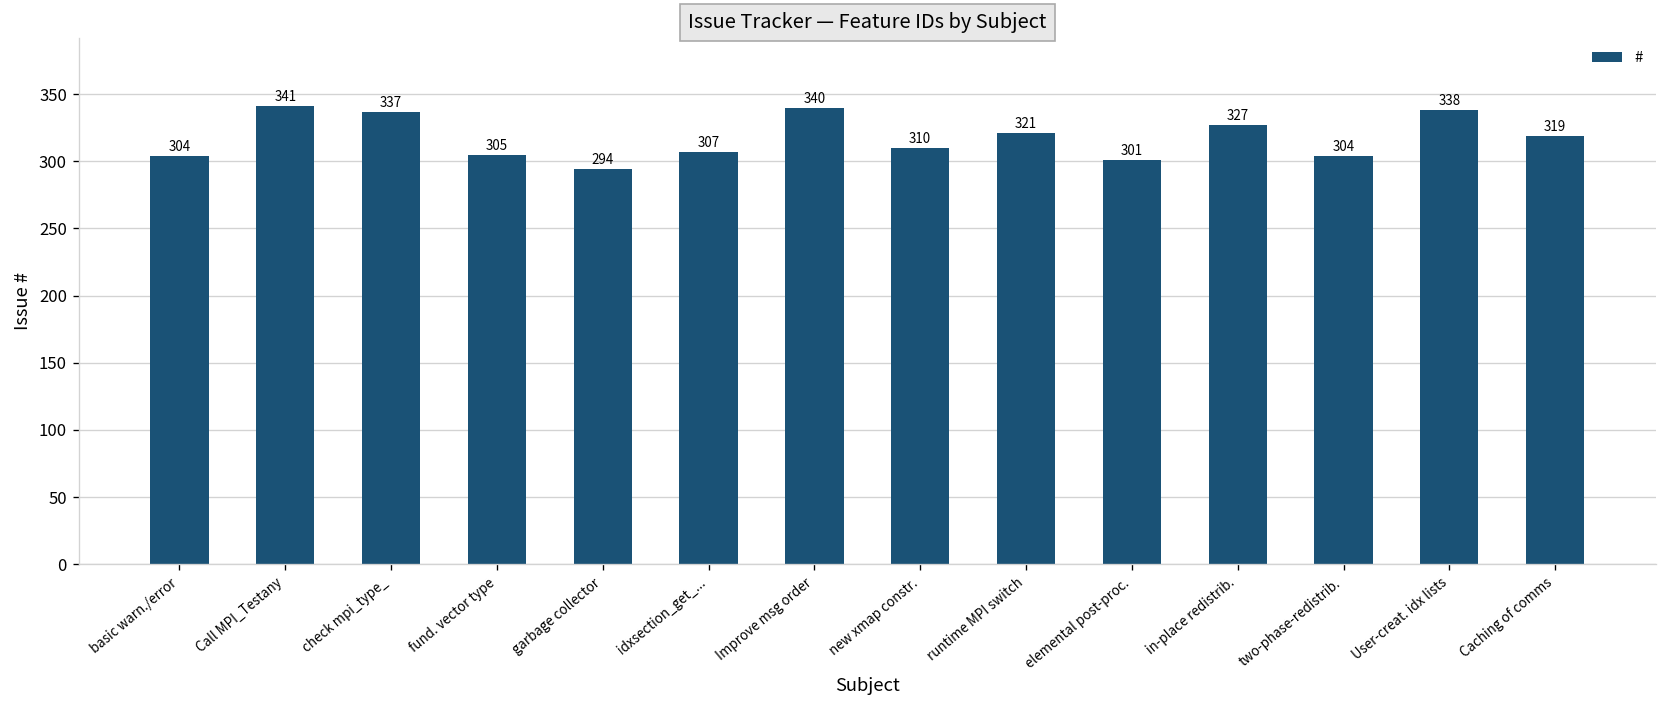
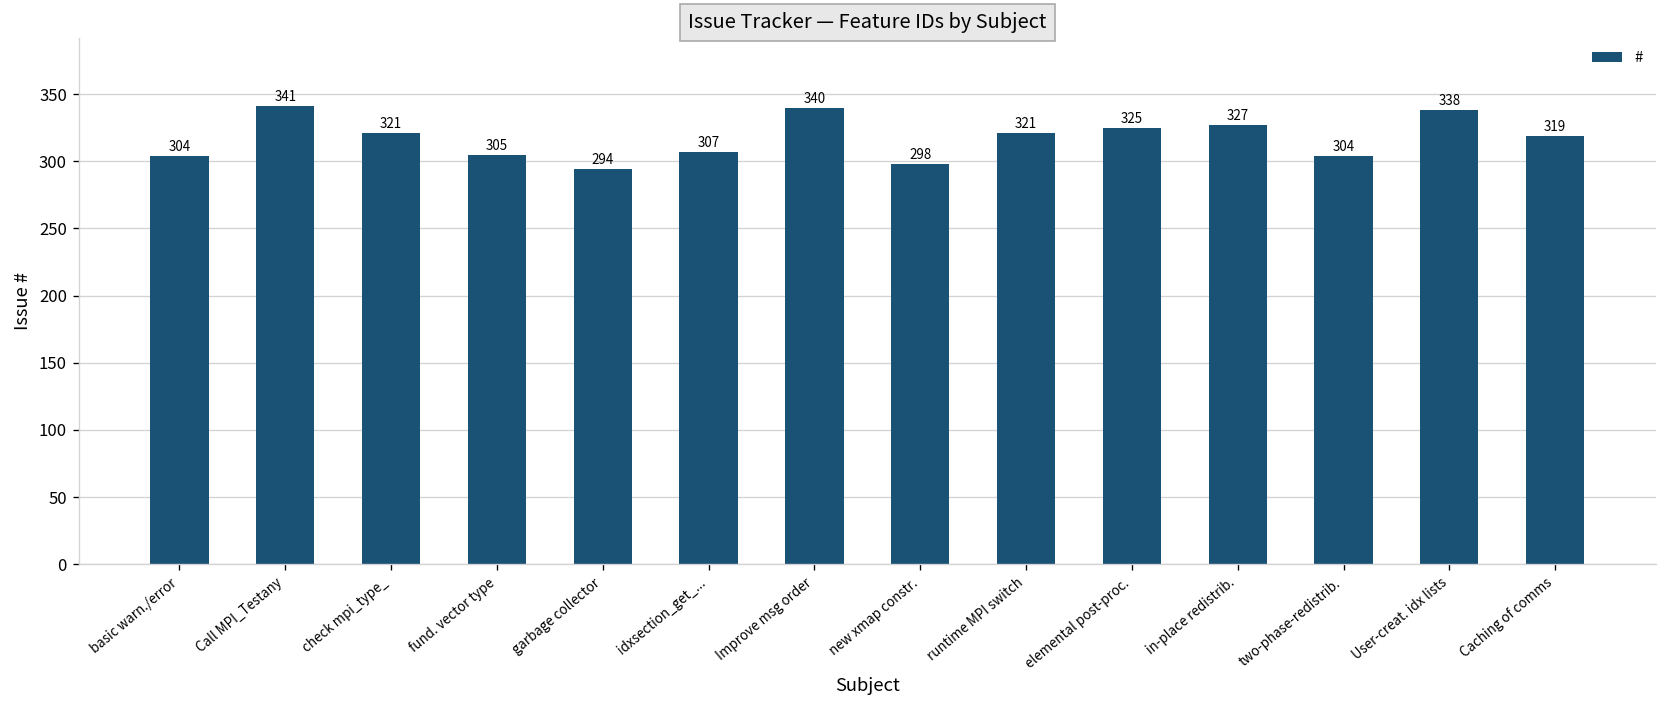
  {
    "basic warn./error": 304,
    "Call MPI_Testany": 341,
-   "check mpi_type_": 337,
+   "check mpi_type_": 321,
    "fund. vector type": 305,
    "garbage collector": 294,
    "idxsection_get_...": 307,
    "Improve msg order": 340,
-   "new xmap constr.": 310,
+   "new xmap constr.": 298,
    "runtime MPI switch": 321,
-   "elemental post-proc.": 301,
+   "elemental post-proc.": 325,
    "in-place redistrib.": 327,
    "two-phase-redistrib.": 304,
    "User-creat. idx lists": 338,
    "Caching of comms": 319
  }
